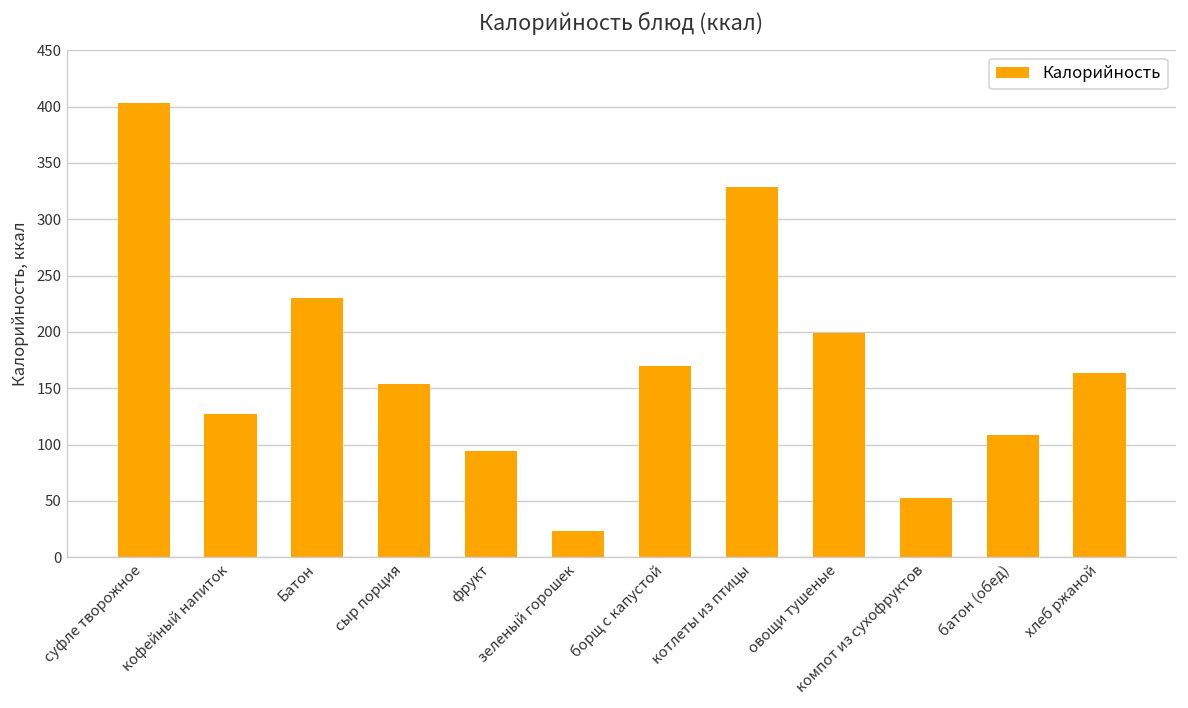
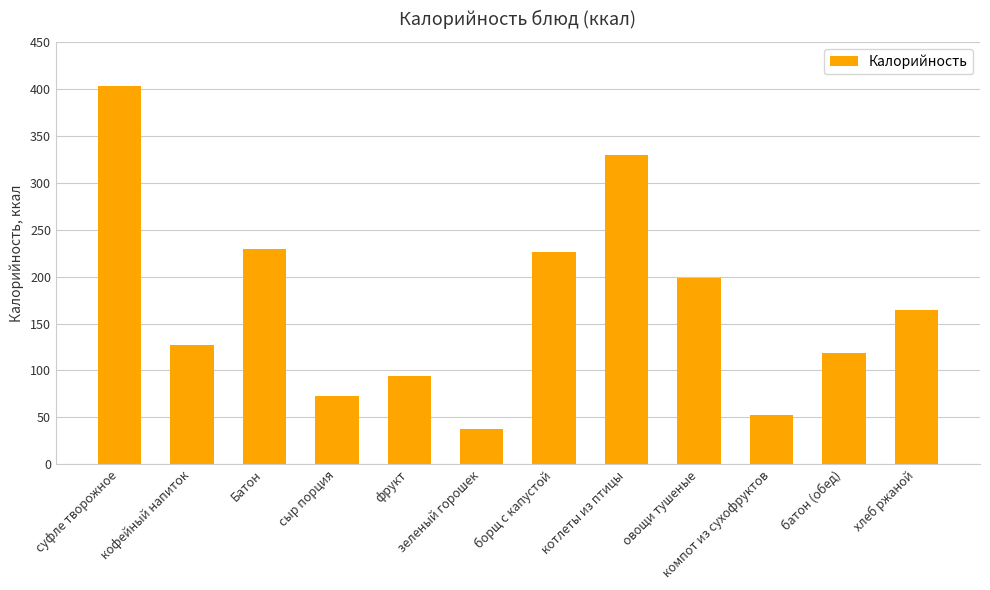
  {
    "суфле творожное": 400,
    "кофейный напиток": 130,
    "Батон": 230,
-   "сыр порция": 150,
+   "сыр порция": 70,
    "фрукт": 90,
-   "зеленый горошек": 20,
-   "борщ с капустой": 170,
+   "зеленый горошек": 40,
+   "борщ с капустой": 230,
    "котлеты из птицы": 330,
    "овощи тушеные": 200,
    "компот из сухофруктов": 50,
-   "батон (обед)": 110,
+   "батон (обед)": 120,
    "хлеб ржаной": 160
  }
